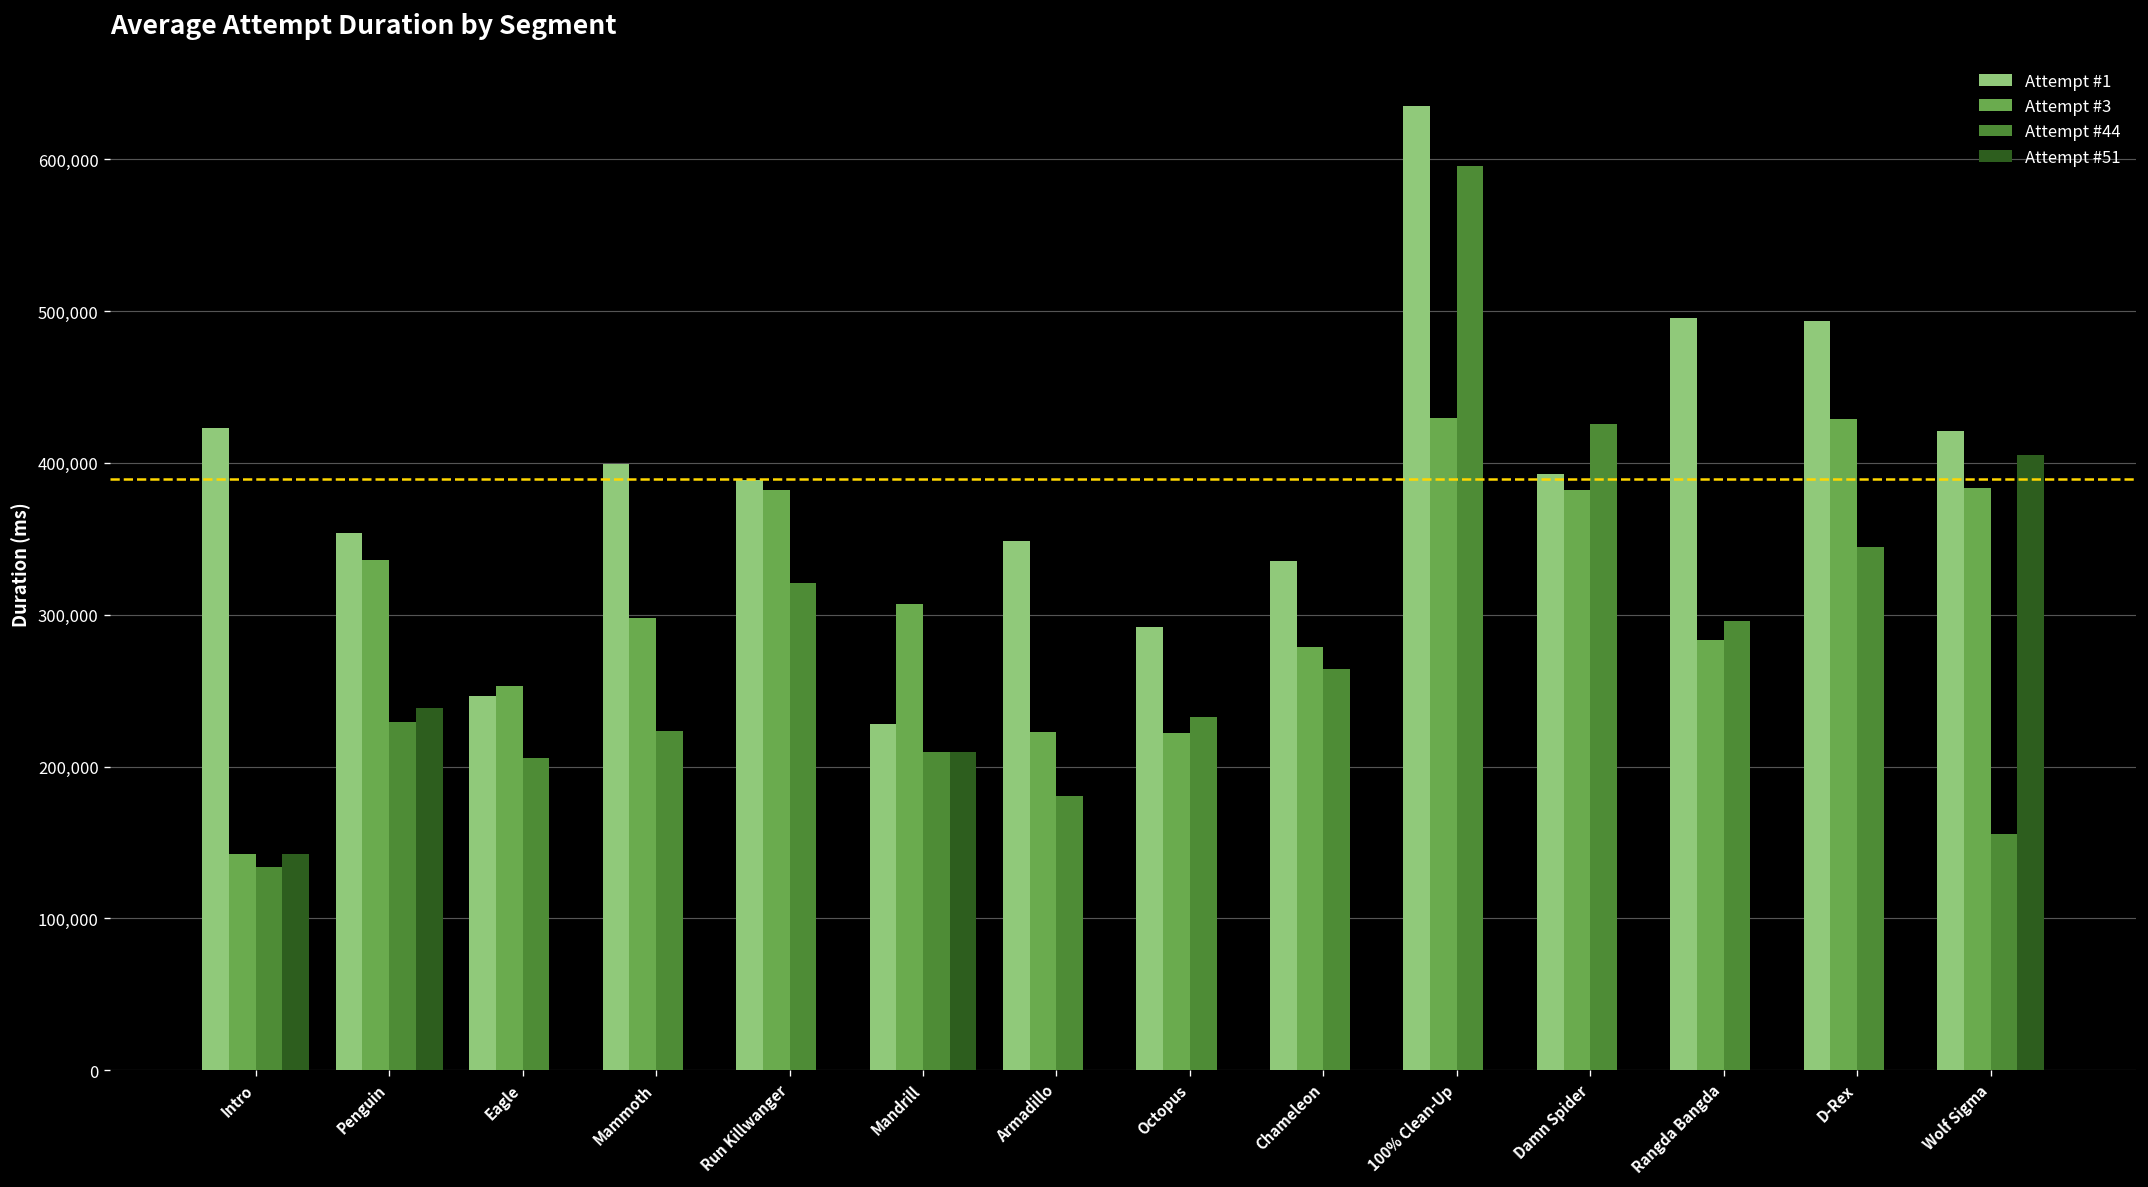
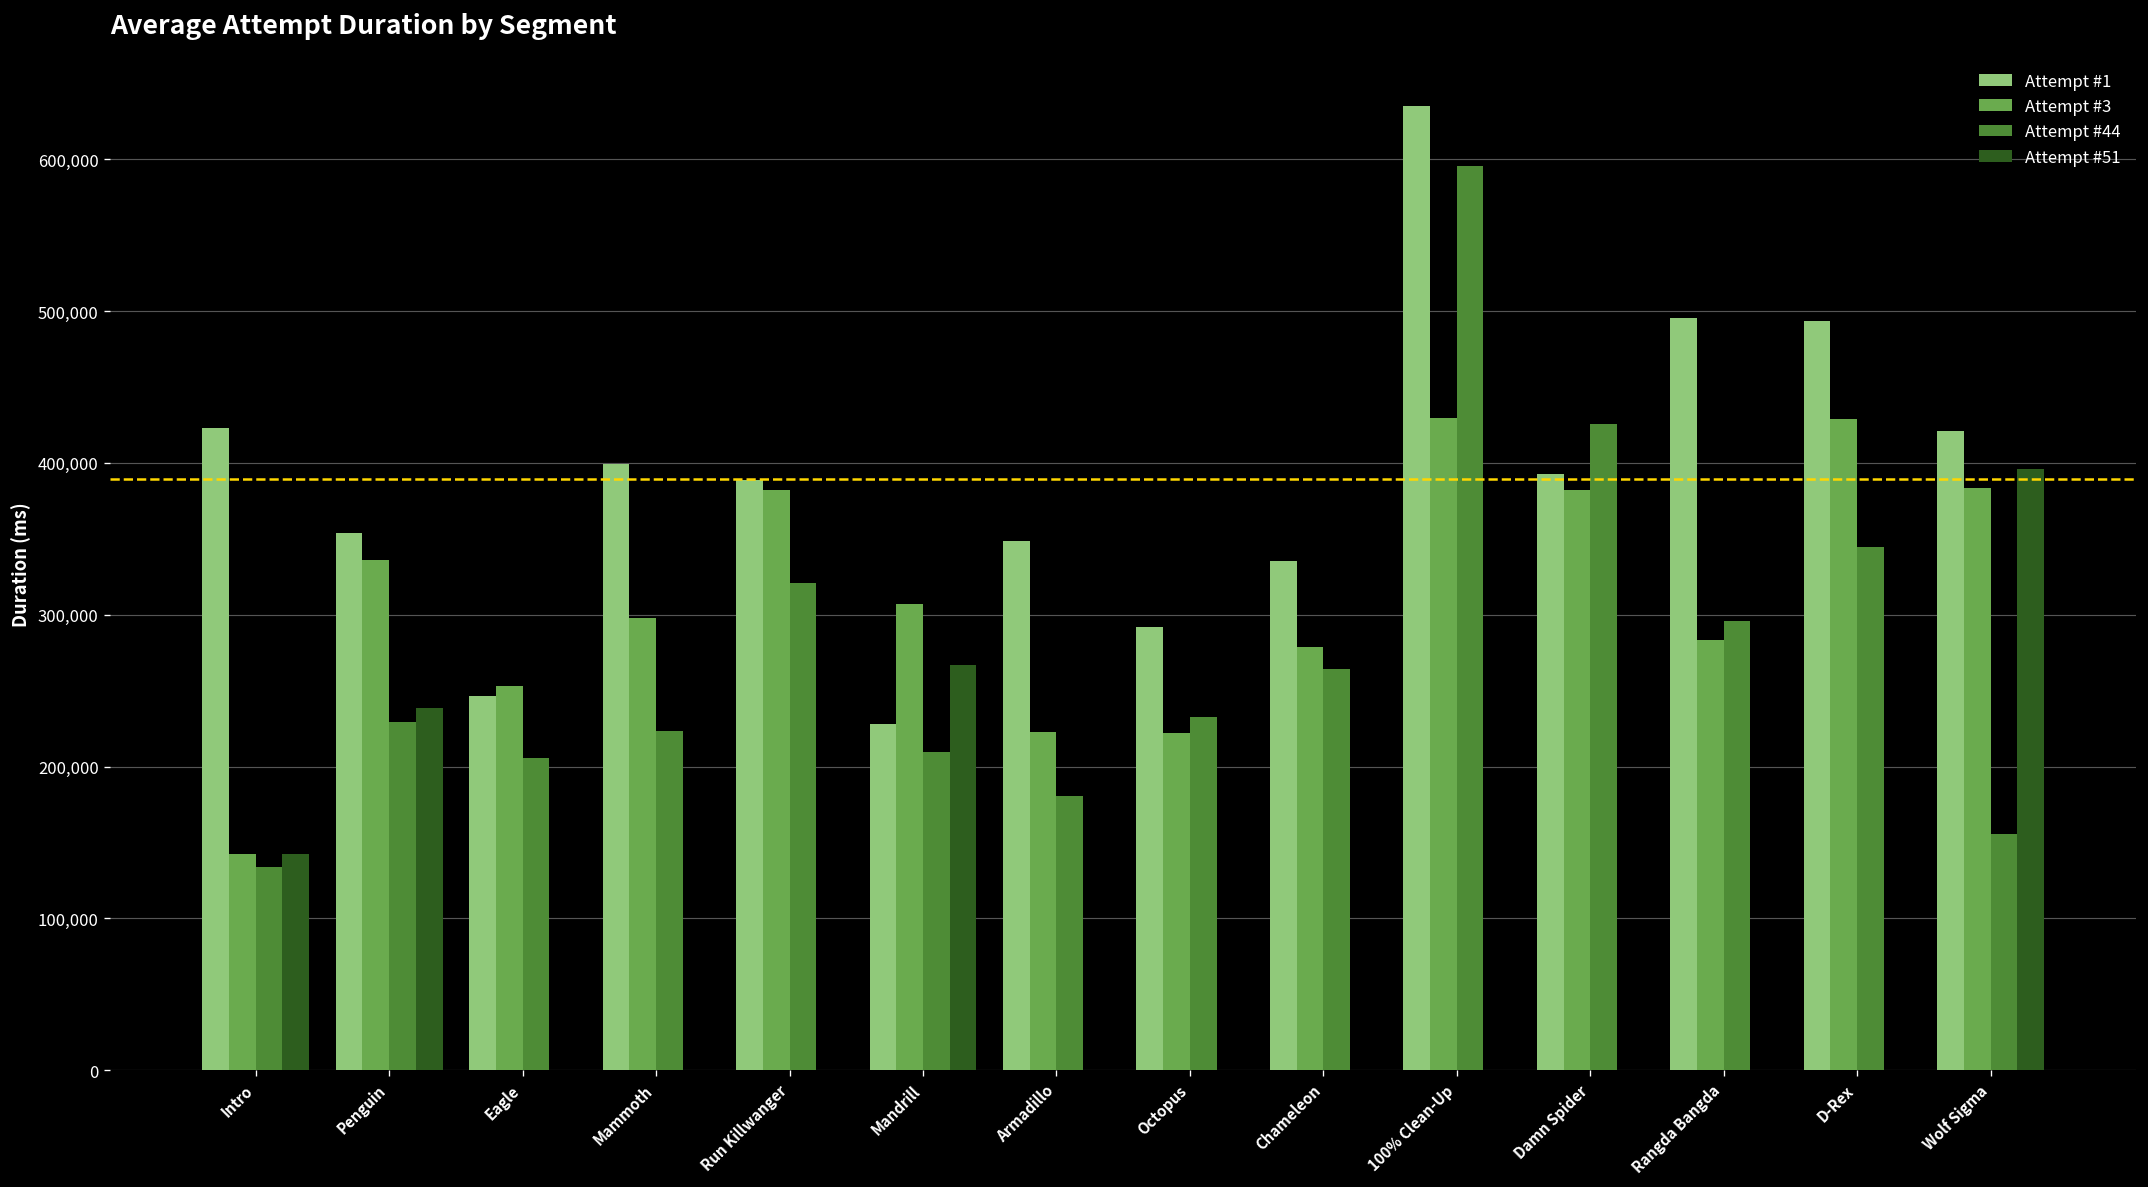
  {
    "Attempt #1": {
      "Intro": "423,000",
      "Penguin": "354,000",
      "Eagle": "246,000",
      "Mammoth": "399,000",
      "Run Killwanger": "389,000",
      "Mandrill": "228,000",
      "Armadillo": "348,000",
      "Octopus": "292,000",
      "Chameleon": "336,000",
      "100% Clean-Up": "635,000",
      "Damn Spider": "393,000",
      "Rangda Bangda": "496,000",
      "D-Rex": "493,000",
      "Wolf Sigma": "421,000"
    },
    "Attempt #51": {
      "Intro": "142,000",
      "Penguin": "239,000",
      "Eagle": "0",
      "Mammoth": "0",
      "Run Killwanger": "0",
-     "Mandrill": "210,000",
+     "Mandrill": "267,000",
      "Armadillo": "0",
      "Octopus": "0",
      "Chameleon": "0",
      "100% Clean-Up": "0",
      "Damn Spider": "0",
      "Rangda Bangda": "0",
      "D-Rex": "0",
-     "Wolf Sigma": "405,000"
+     "Wolf Sigma": "396,000"
    }
  }
